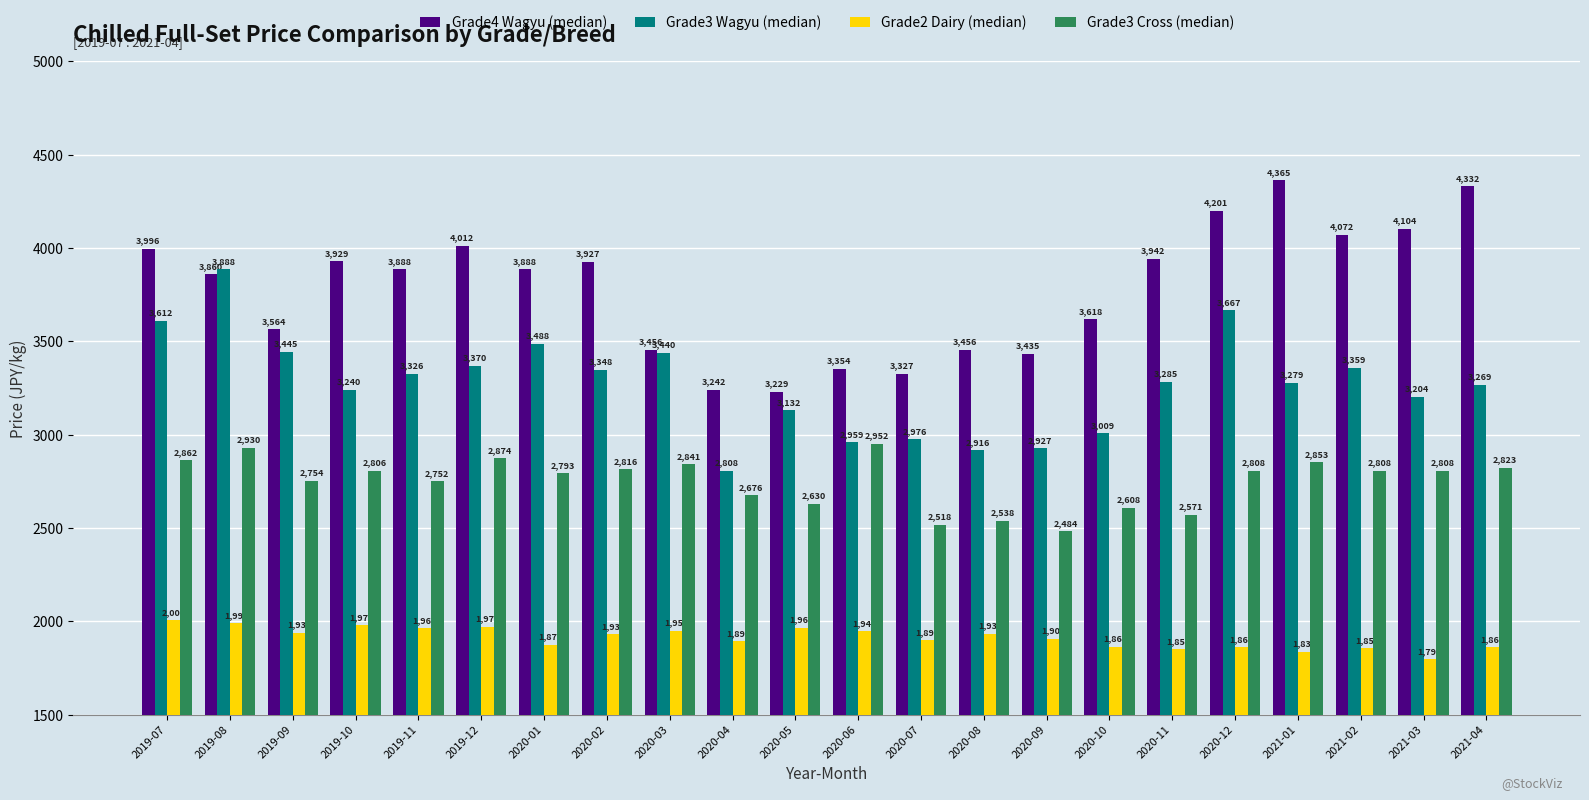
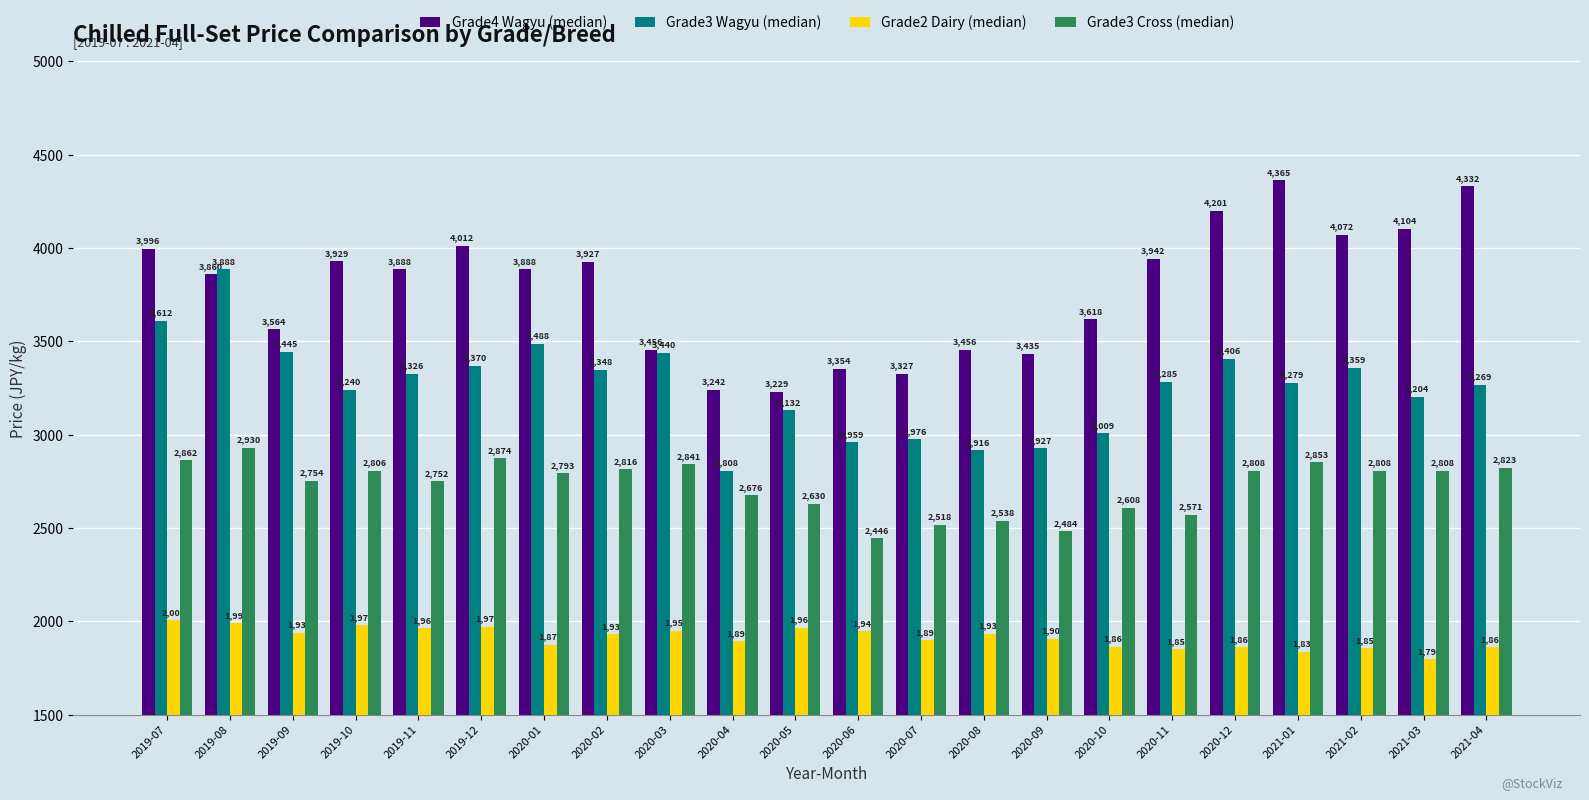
  {
    "Grade4 Wagyu (median)": {
      "2019-07": "3,996",
      "2019-09": "3,564",
      "2019-10": "3,929",
      "2019-11": "3,888",
      "2019-12": "4,012",
      "2020-01": "3,888",
      "2020-02": "3,927",
      "2020-04": "3,242",
      "2020-05": "3,229",
      "2020-06": "3,354",
      "2020-07": "3,327",
      "2020-08": "3,456",
      "2020-09": "3,435",
      "2020-10": "3,618",
      "2020-11": "3,942",
      "2020-12": "4,201",
      "2021-01": "4,365",
      "2021-02": "4,072",
      "2021-03": "4,104",
      "2021-04": "4,332"
    },
    "Grade3 Wagyu (median)": {
      "2019-07": "3,612",
      "2019-09": "3,445",
      "2019-10": "3,240",
      "2019-11": "3,326",
      "2019-12": "3,370",
      "2020-01": "3,488",
      "2020-02": "3,348",
      "2020-04": "2,808",
      "2020-05": "3,132",
      "2020-06": "2,959",
      "2020-07": "2,976",
      "2020-08": "2,916",
      "2020-09": "2,927",
      "2020-10": "3,009",
      "2020-11": "3,285",
-     "2020-12": "3,667",
+     "2020-12": "3,406",
      "2021-01": "3,279",
      "2021-02": "3,359",
      "2021-03": "3,204",
      "2021-04": "3,269"
    },
    "Grade2 Dairy (median)": {
      "2019-07": "2,007",
      "2019-08": "1,990",
      "2019-09": "1,938",
      "2019-10": "1,979",
      "2019-11": "1,963",
      "2019-12": "1,972",
      "2020-01": "1,875",
      "2020-02": "1,930",
      "2020-03": "1,950",
      "2020-04": "1,894",
      "2020-05": "1,966",
      "2020-06": "1,948",
      "2020-07": "1,899",
      "2020-08": "1,933",
      "2020-09": "1,907",
      "2020-10": "1,865",
      "2020-11": "1,850",
      "2020-12": "1,861",
      "2021-01": "1,836",
      "2021-02": "1,855",
      "2021-03": "1,797",
      "2021-04": "1,860"
    },
    "Grade3 Cross (median)": {
      "2019-07": "2,862",
      "2019-08": "2,930",
      "2019-09": "2,754",
      "2019-10": "2,806",
      "2019-11": "2,752",
      "2019-12": "2,874",
      "2020-01": "2,793",
      "2020-02": "2,816",
      "2020-03": "2,841",
      "2020-04": "2,676",
      "2020-05": "2,630",
-     "2020-06": "2,952",
+     "2020-06": "2,446",
      "2020-07": "2,518",
      "2020-08": "2,538",
      "2020-09": "2,484",
      "2020-10": "2,608",
      "2020-11": "2,571",
      "2020-12": "2,808",
      "2021-01": "2,853",
      "2021-02": "2,808",
      "2021-03": "2,808",
      "2021-04": "2,823"
    }
  }
